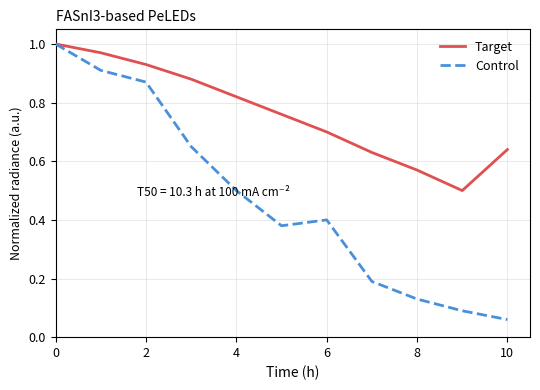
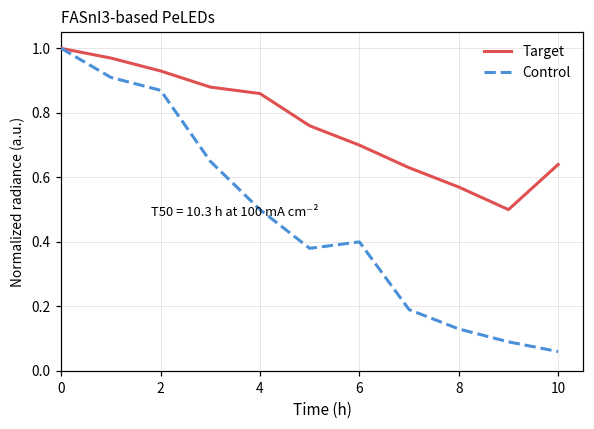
  {
    "Target": {
      "2": 0.93,
-     "4": 0.82,
+     "4": 0.86,
      "6": 0.70,
      "8": 0.57,
      "10": 0.64
    },
    "Control": {
      "2": 0.87,
      "6": 0.40,
      "8": 0.13,
      "10": 0.06
    }
  }
